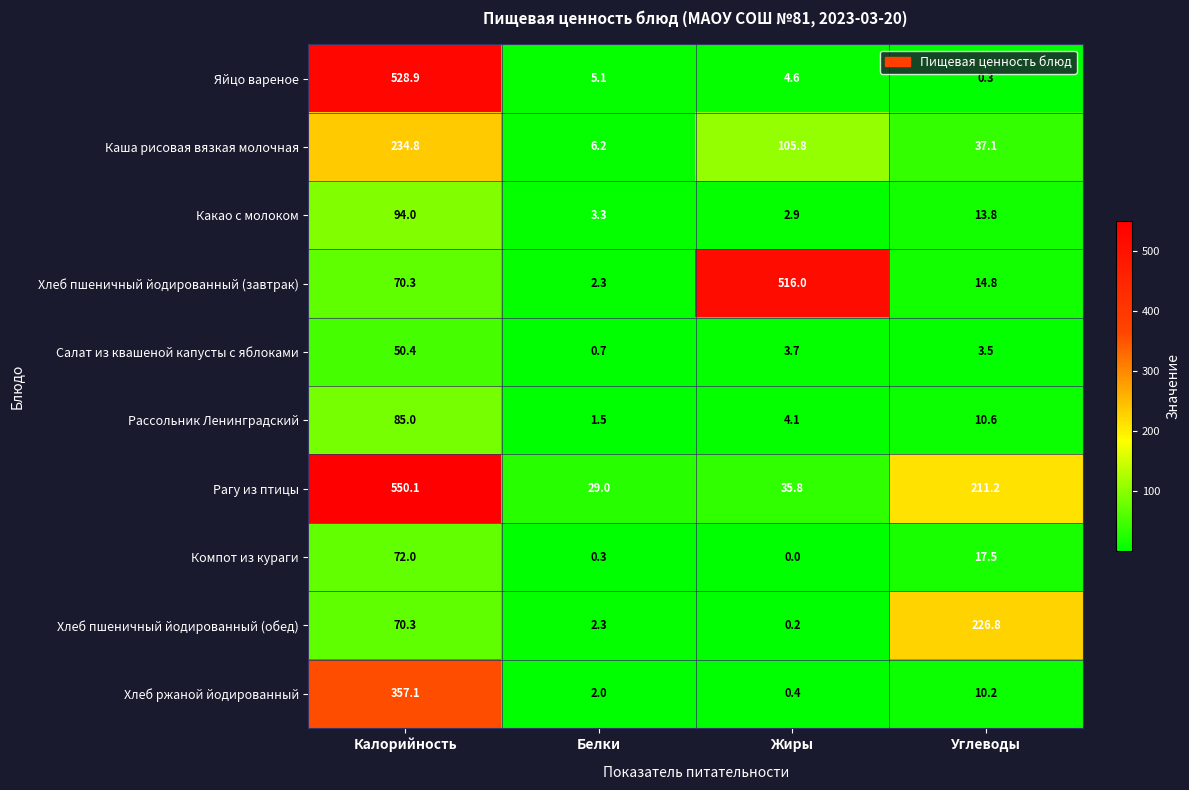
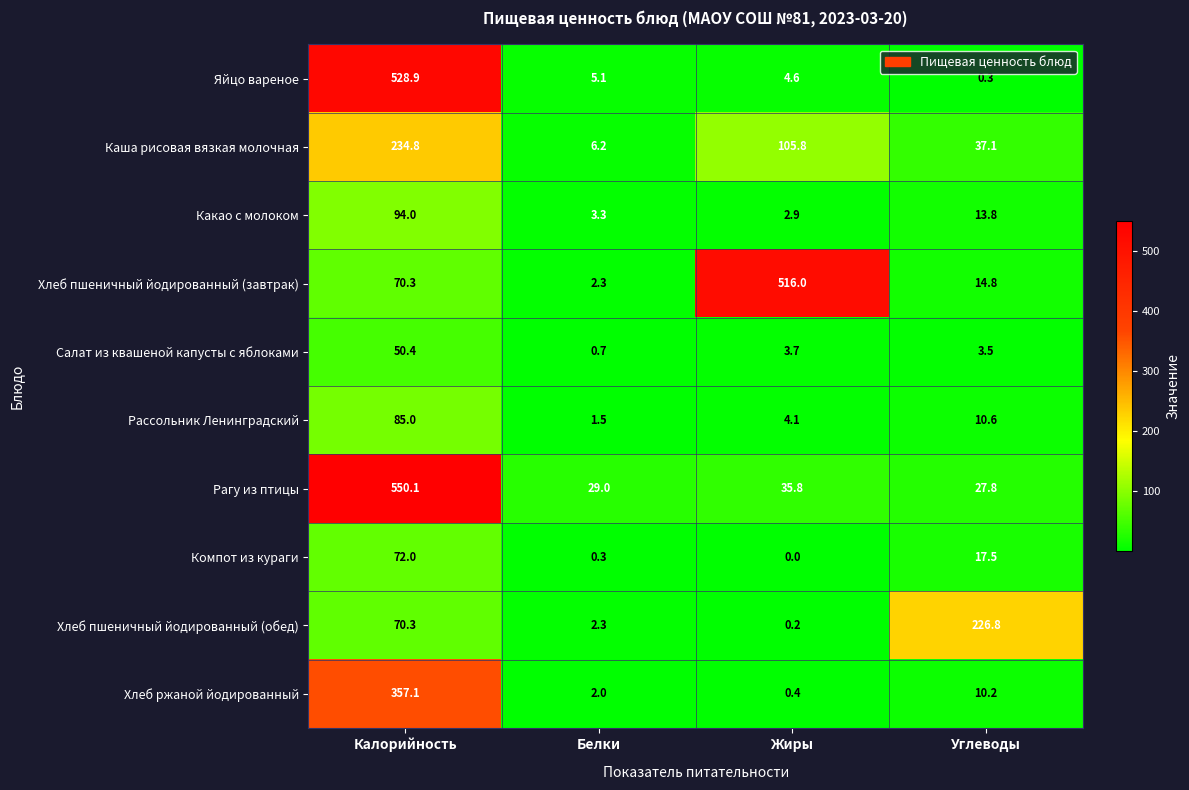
  {
    "Яйцо вареное": {
      "Калорийность": 528.9,
      "Белки": 5.1,
      "Жиры": 4.6
    },
    "Каша рисовая вязкая молочная": {
      "Калорийность": 234.8,
      "Белки": 6.2,
      "Жиры": 105.8,
      "Углеводы": 37.1
    },
    "Какао с молоком": {
      "Калорийность": 94.0,
      "Белки": 3.3,
      "Жиры": 2.9,
      "Углеводы": 13.8
    },
    "Хлеб пшеничный йодированный (завтрак)": {
      "Калорийность": 70.3,
      "Белки": 2.3,
      "Жиры": 516.0,
      "Углеводы": 14.8
    },
    "Салат из квашеной капусты с яблоками": {
      "Калорийность": 50.4,
      "Белки": 0.7,
      "Жиры": 3.7,
      "Углеводы": 3.5
    },
    "Рассольник Ленинградский": {
      "Калорийность": 85.0,
      "Белки": 1.5,
      "Жиры": 4.1,
      "Углеводы": 10.6
    },
    "Рагу из птицы": {
      "Калорийность": 550.1,
      "Белки": 29.0,
      "Жиры": 35.8,
-     "Углеводы": 211.2
+     "Углеводы": 27.8
    },
    "Компот из кураги": {
      "Калорийность": 72.0,
      "Белки": 0.3,
      "Жиры": 0.0,
      "Углеводы": 17.5
    },
    "Хлеб пшеничный йодированный (обед)": {
      "Калорийность": 70.3,
      "Белки": 2.3,
      "Жиры": 0.2,
      "Углеводы": 226.8
    },
    "Хлеб ржаной йодированный": {
      "Калорийность": 357.1,
      "Белки": 2.0,
      "Жиры": 0.4,
      "Углеводы": 10.2
    }
  }
